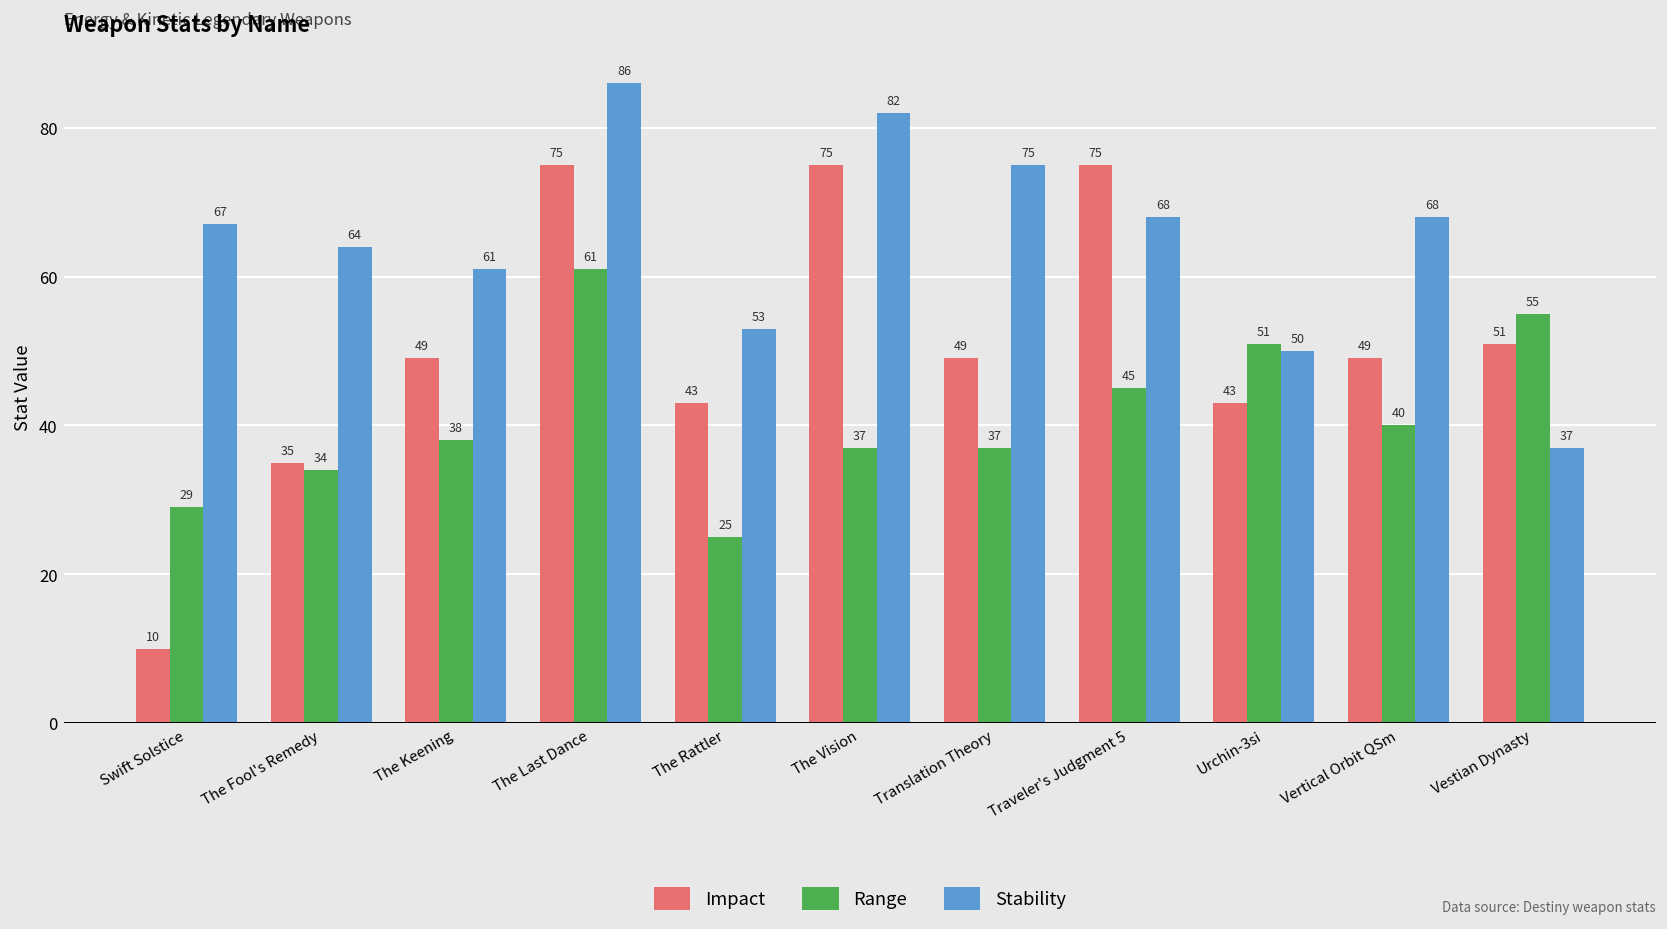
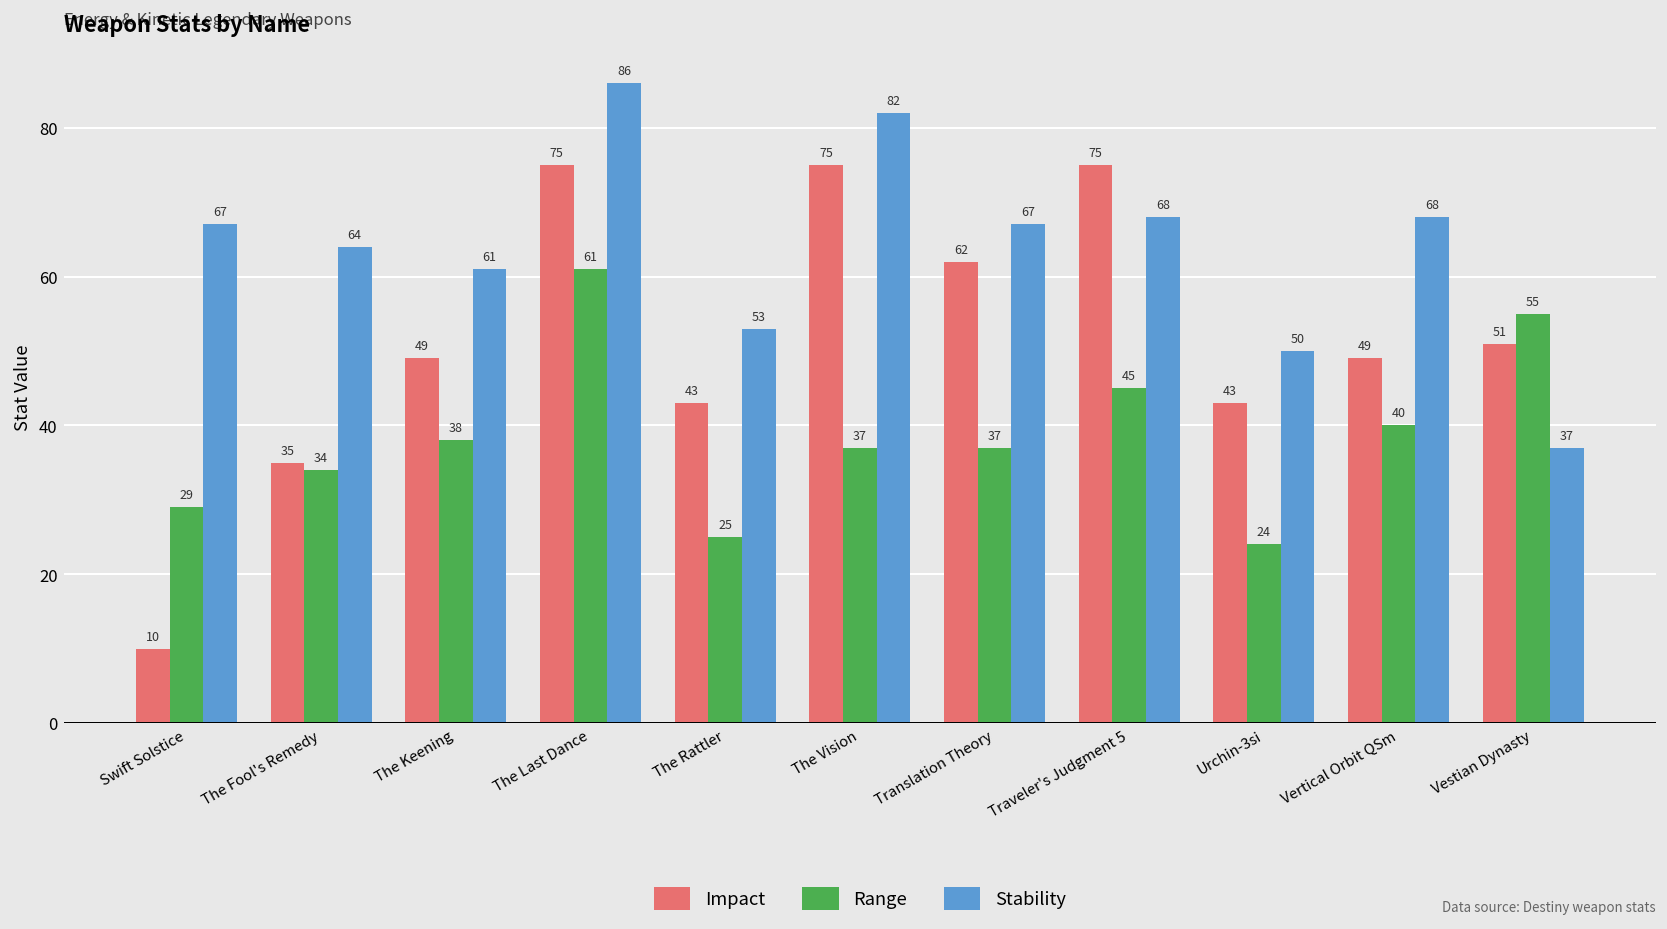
  {
    "Impact": {
      "Swift Solstice": 10,
      "The Fool's Remedy": 35,
      "The Keening": 49,
      "The Last Dance": 75,
      "The Rattler": 43,
      "The Vision": 75,
-     "Translation Theory": 49,
+     "Translation Theory": 62,
      "Traveler's Judgment 5": 75,
      "Urchin-3si": 43,
      "Vertical Orbit QSm": 49,
      "Vestian Dynasty": 51
    },
    "Range": {
      "Swift Solstice": 29,
      "The Fool's Remedy": 34,
      "The Keening": 38,
      "The Last Dance": 61,
      "The Rattler": 25,
      "The Vision": 37,
      "Translation Theory": 37,
      "Traveler's Judgment 5": 45,
-     "Urchin-3si": 51,
+     "Urchin-3si": 24,
      "Vertical Orbit QSm": 40,
      "Vestian Dynasty": 55
    },
    "Stability": {
      "Swift Solstice": 67,
      "The Fool's Remedy": 64,
      "The Keening": 61,
      "The Last Dance": 86,
      "The Rattler": 53,
      "The Vision": 82,
-     "Translation Theory": 75,
+     "Translation Theory": 67,
      "Traveler's Judgment 5": 68,
      "Urchin-3si": 50,
      "Vertical Orbit QSm": 68,
      "Vestian Dynasty": 37
    }
  }
